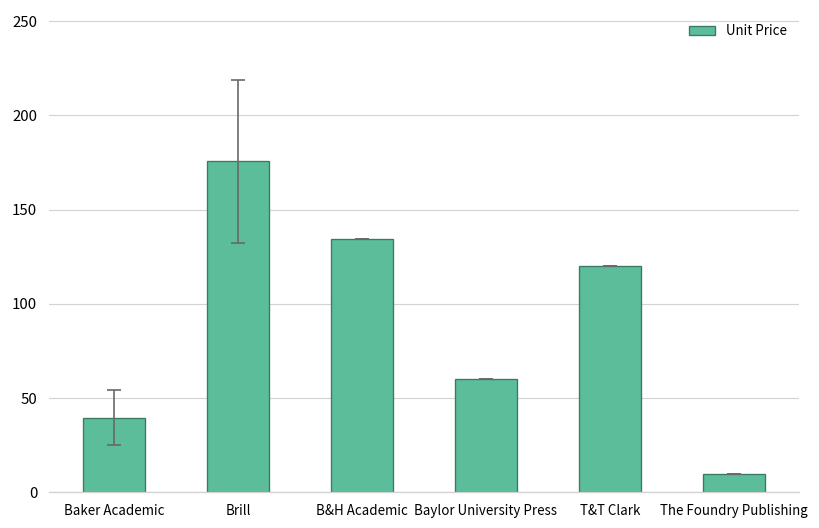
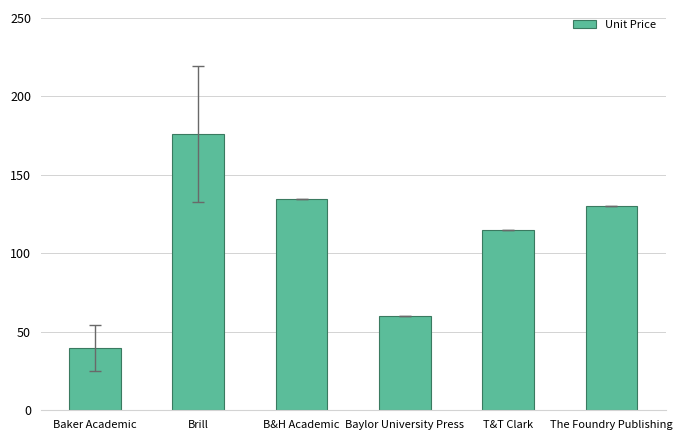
  {
    "Unit Price": {
      "Baker Academic": 40,
      "Brill": 176,
      "B&H Academic": 135,
      "Baylor University Press": 60,
-     "T&T Clark": 120,
-     "The Foundry Publishing": 10
+     "T&T Clark": 115,
+     "The Foundry Publishing": 130
    }
  }
